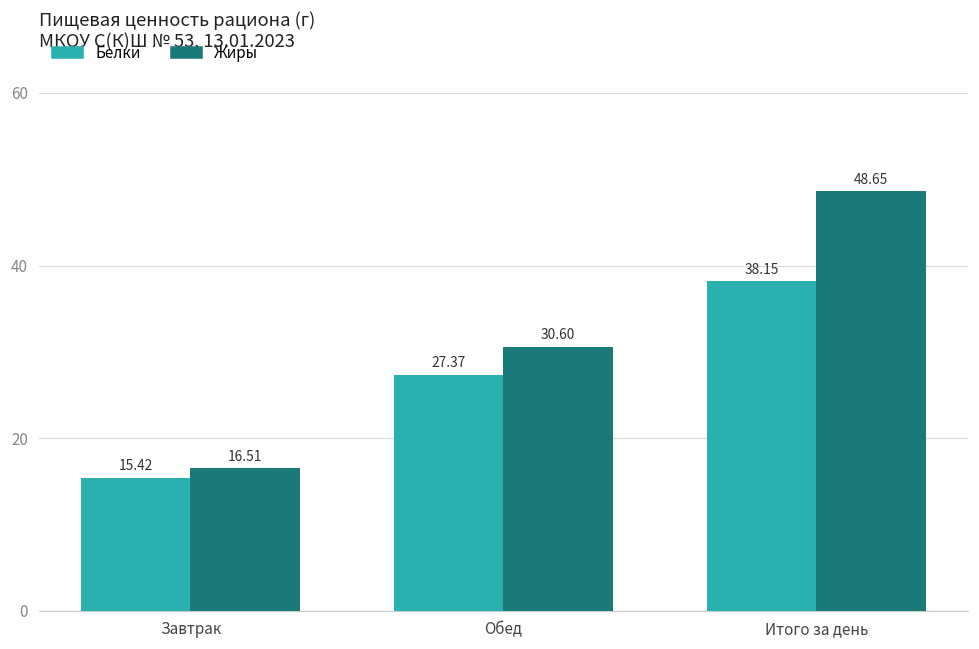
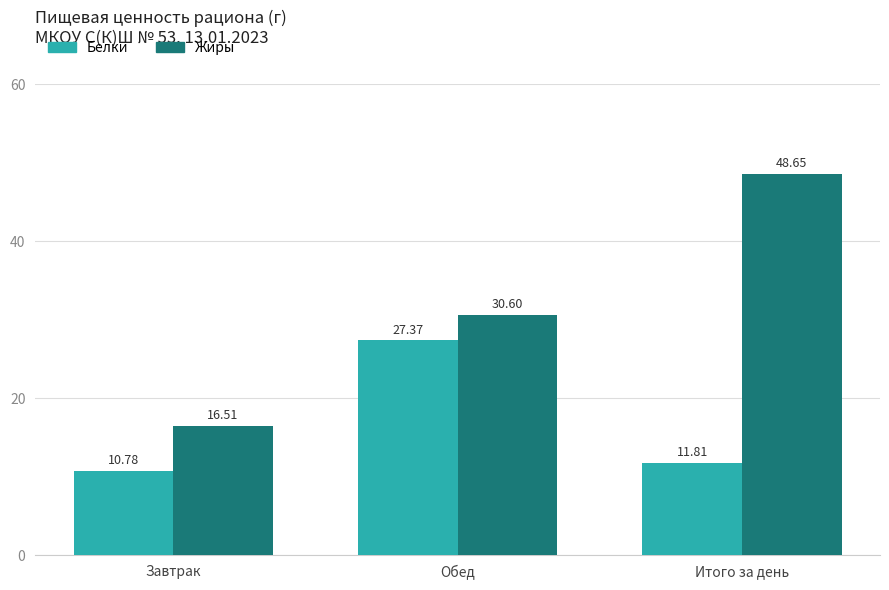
  {
    "Белки": {
-     "Завтрак": 15.42,
+     "Завтрак": 10.78,
      "Обед": 27.37,
-     "Итого за день": 38.15
+     "Итого за день": 11.81
    },
    "Жиры": {
      "Завтрак": 16.51,
      "Обед": 30.60,
      "Итого за день": 48.65
    }
  }
